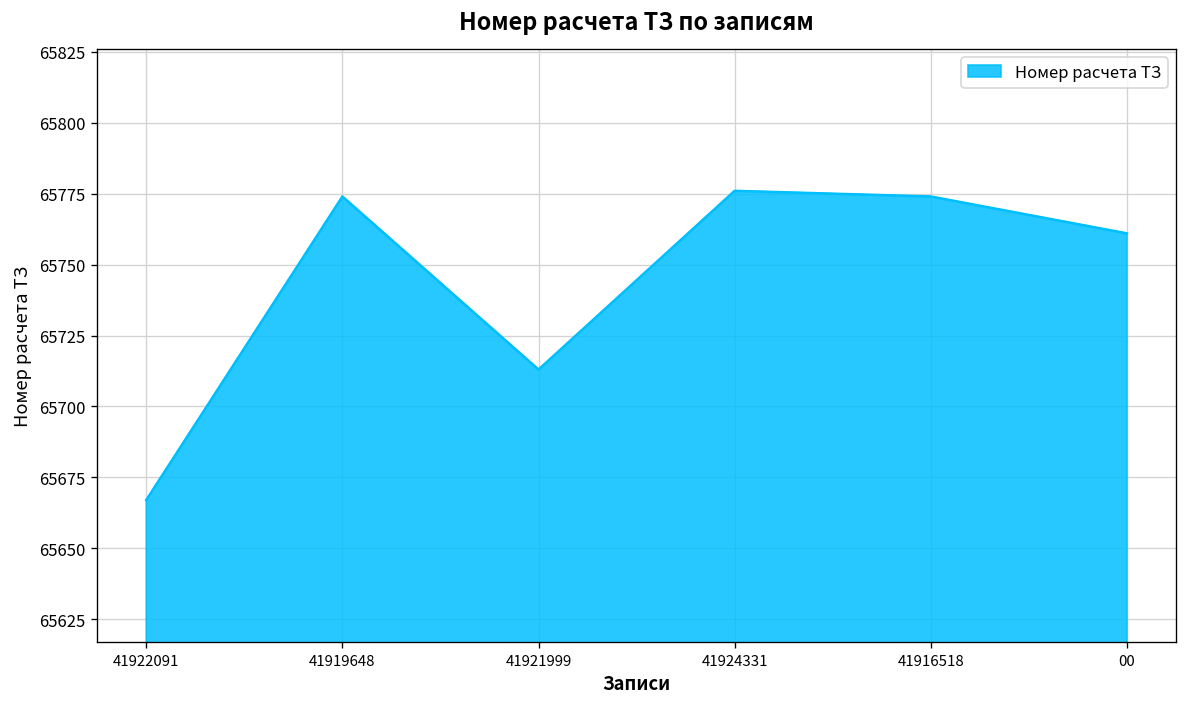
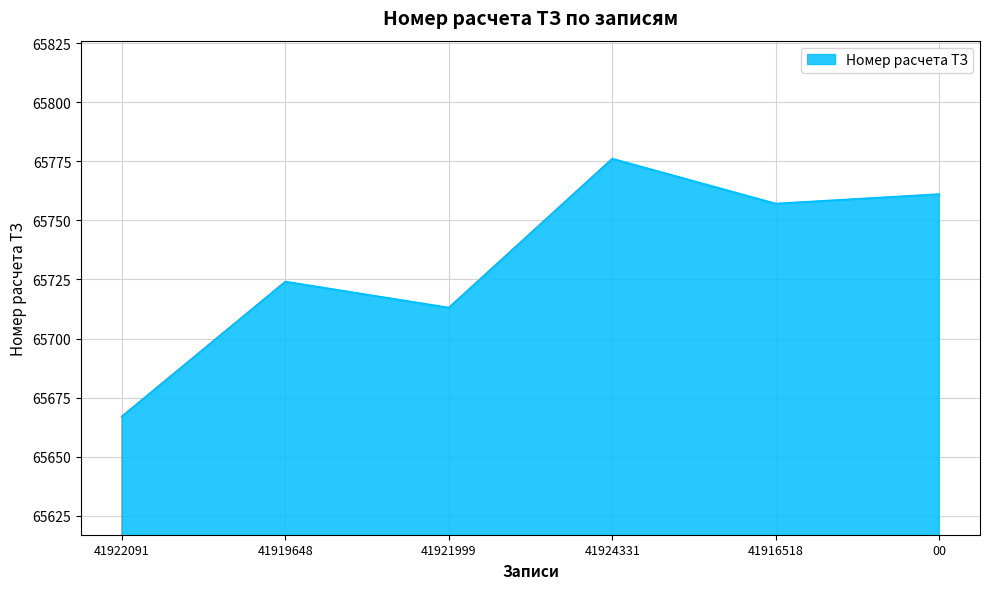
  {
    "41922091": 65667,
-   "41919648": 65774,
+   "41919648": 65724,
    "41921999": 65713,
    "41924331": 65776,
-   "41916518": 65774,
+   "41916518": 65757,
    "00": 65761
  }
